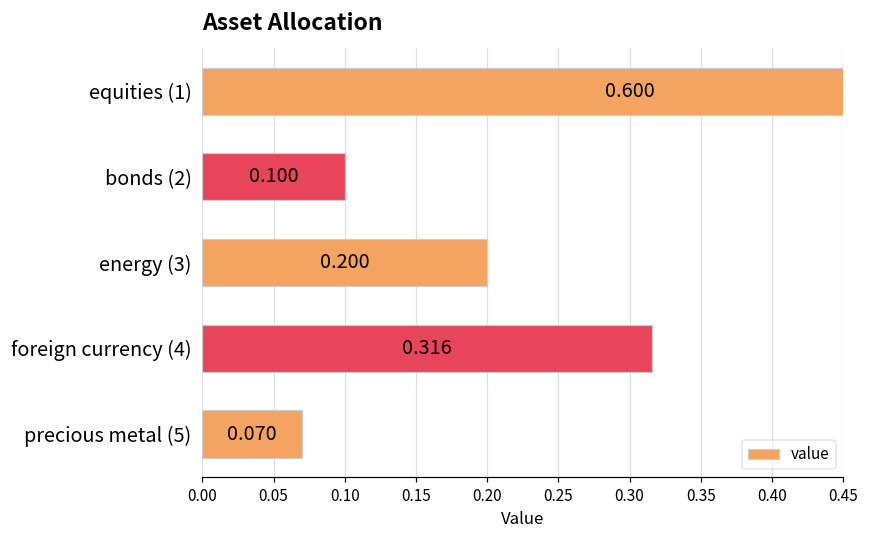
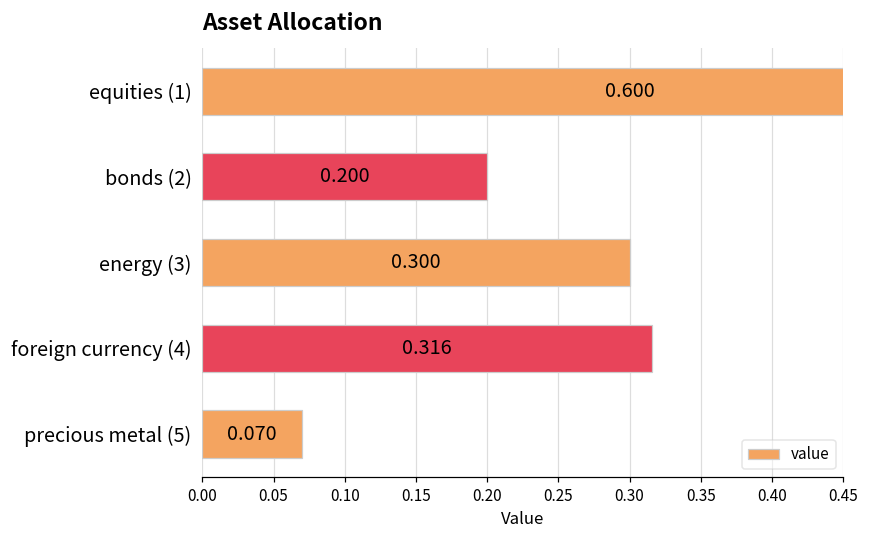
  {
-   "bonds (2)": 0.100,
-   "energy (3)": 0.200,
+   "bonds (2)": 0.200,
+   "energy (3)": 0.300,
    "foreign currency (4)": 0.316,
    "precious metal (5)": 0.070
  }
